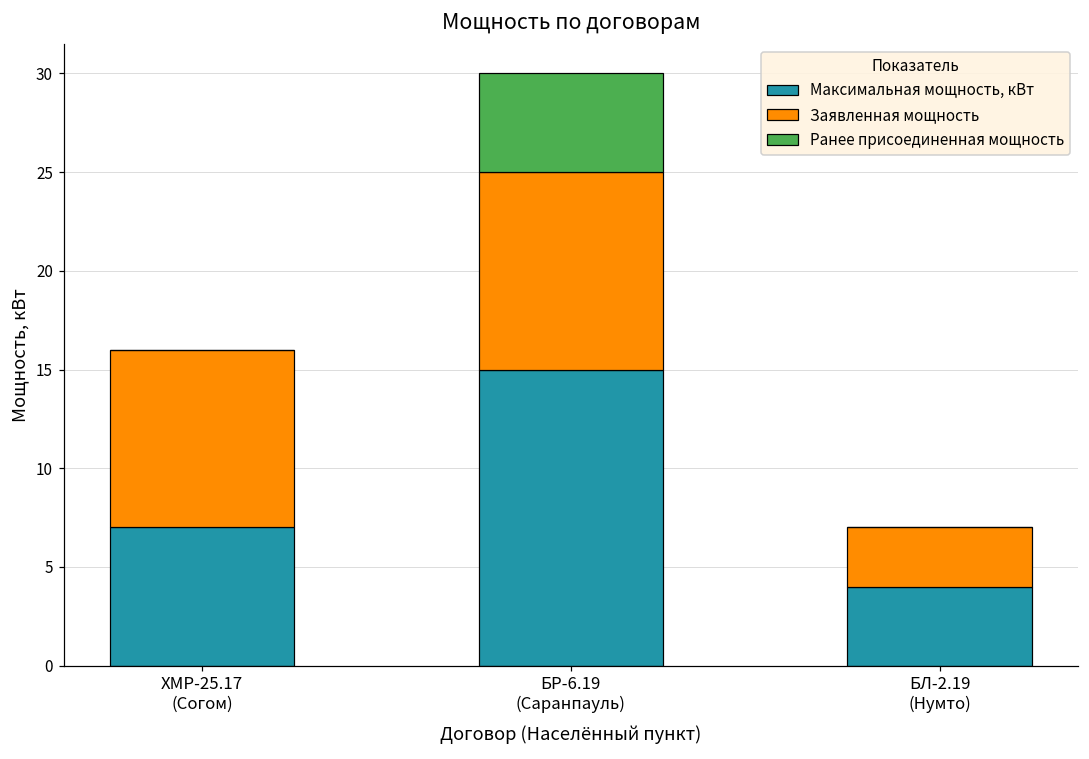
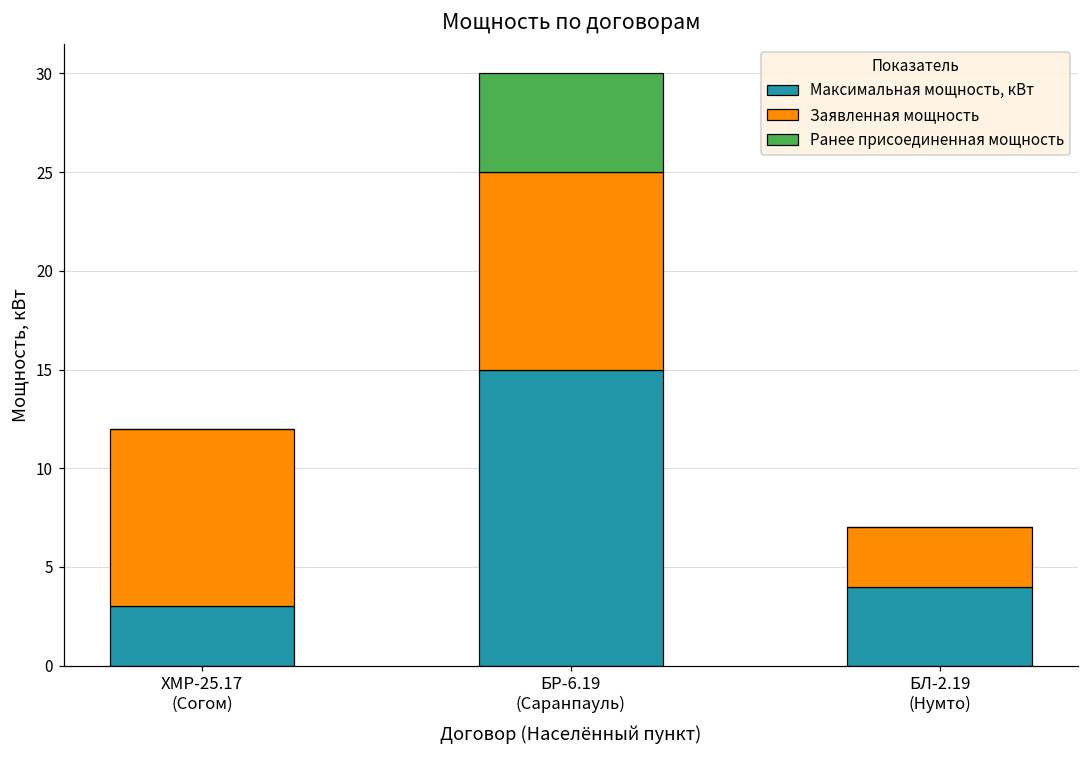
  {
    "Максимальная мощность, кВт": {
-     "ХМР-25.17 (Согом)": 7,
+     "ХМР-25.17 (Согом)": 3,
      "БР-6.19 (Саранпауль)": 15,
      "БЛ-2.19 (Нумто)": 4
    },
    "Заявленная мощность": {
      "ХМР-25.17 (Согом)": 9,
      "БР-6.19 (Саранпауль)": 10,
      "БЛ-2.19 (Нумто)": 3
    },
    "Ранее присоединенная мощность": {
      "ХМР-25.17 (Согом)": 0,
      "БР-6.19 (Саранпауль)": 5,
      "БЛ-2.19 (Нумто)": 0
    }
  }
